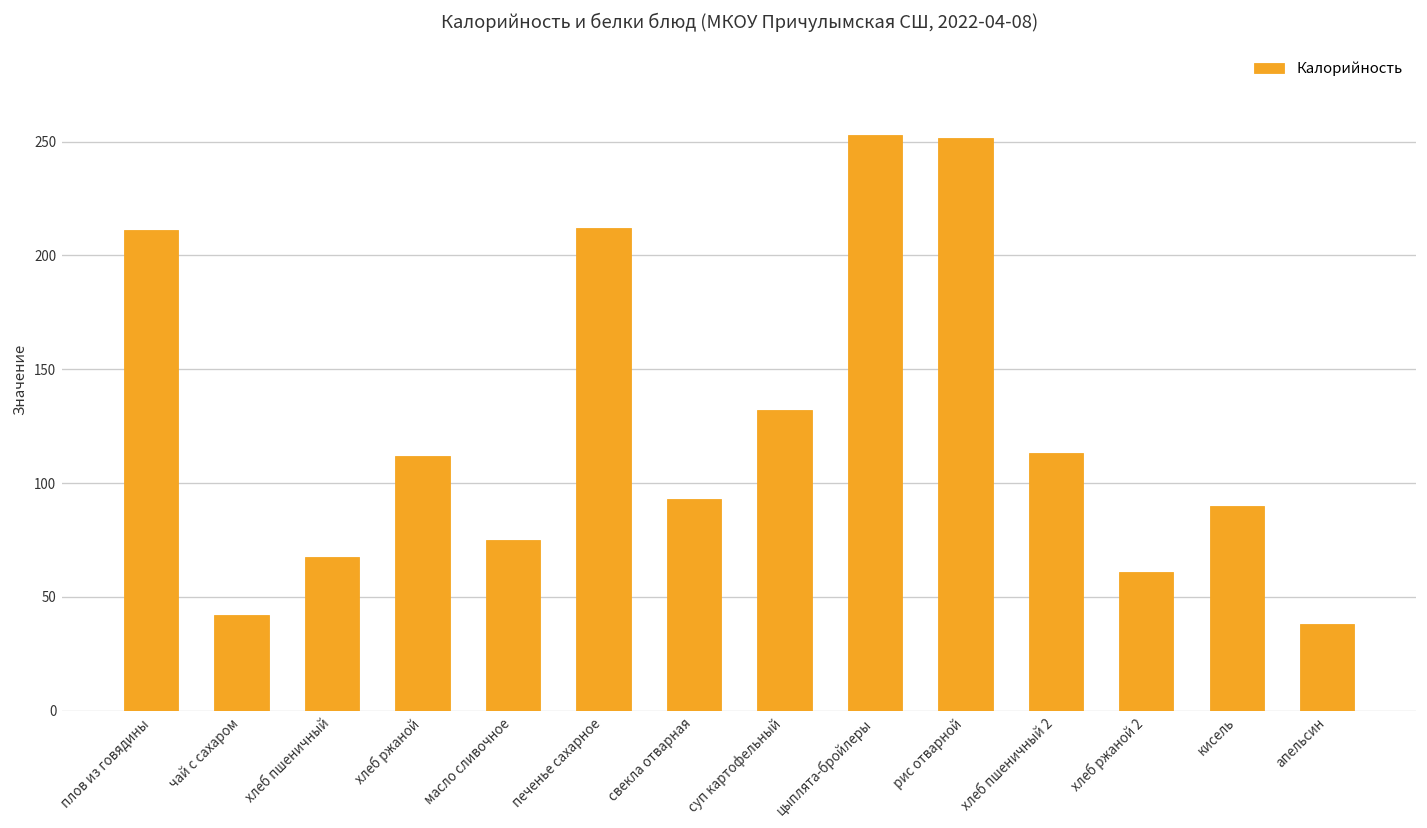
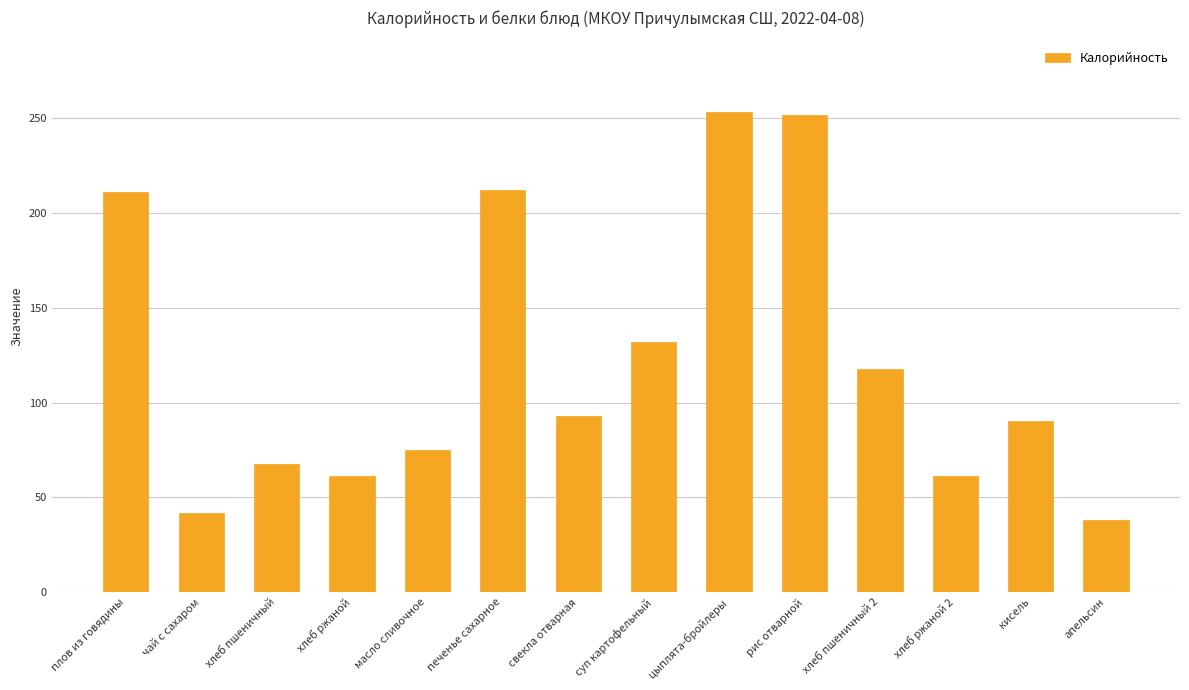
  {
    "плов из говядины": 211,
    "чай с сахаром": 42,
    "хлеб пшеничный": 68,
-   "хлеб ржаной": 112,
+   "хлеб ржаной": 61,
    "масло сливочное": 75,
    "печенье сахарное": 212,
    "свекла отварная": 93,
    "суп картофельный": 132,
    "цыплята-бройлеры": 253,
    "рис отварной": 251,
-   "хлеб пшеничный 2": 113,
+   "хлеб пшеничный 2": 118,
    "хлеб ржаной 2": 61,
    "кисель": 90,
    "апельсин": 38
  }
